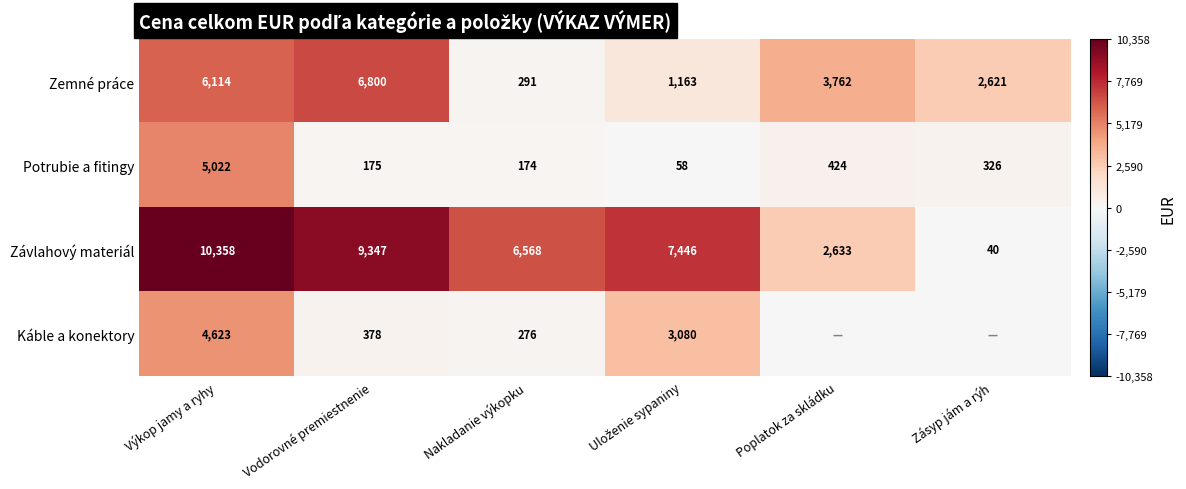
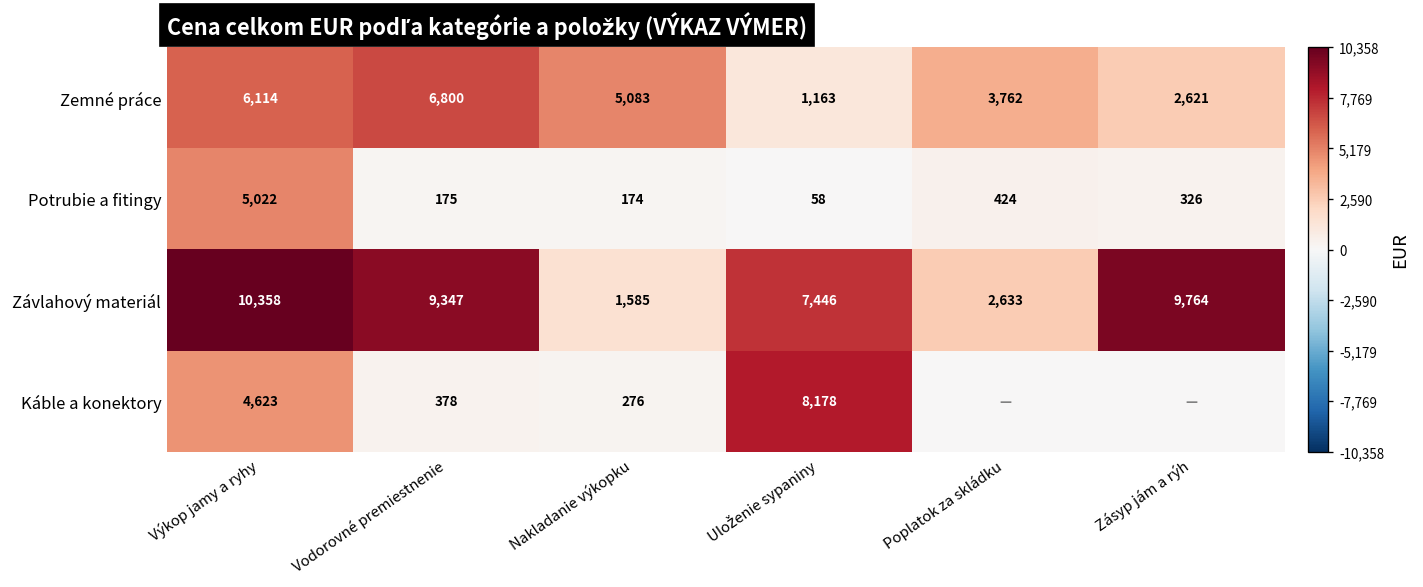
  {
    "Zemné práce": {
      "Výkop jamy a ryhy": "6,114",
      "Vodorovné premiestnenie": "6,800",
-     "Nakladanie výkopku": "291",
+     "Nakladanie výkopku": "5,083",
      "Uloženie sypaniny": "1,163",
      "Poplatok za skládku": "3,762",
      "Zásyp jám a rýh": "2,621"
    },
    "Potrubie a fitingy": {
      "Výkop jamy a ryhy": "5,022",
      "Vodorovné premiestnenie": "175",
      "Nakladanie výkopku": "174",
      "Uloženie sypaniny": "58",
      "Poplatok za skládku": "424",
      "Zásyp jám a rýh": "326"
    },
    "Závlahový materiál": {
      "Výkop jamy a ryhy": "10,358",
      "Vodorovné premiestnenie": "9,347",
-     "Nakladanie výkopku": "6,568",
+     "Nakladanie výkopku": "1,585",
      "Uloženie sypaniny": "7,446",
      "Poplatok za skládku": "2,633",
-     "Zásyp jám a rýh": "40"
+     "Zásyp jám a rýh": "9,764"
    },
    "Káble a konektory": {
      "Výkop jamy a ryhy": "4,623",
      "Vodorovné premiestnenie": "378",
      "Nakladanie výkopku": "276",
-     "Uloženie sypaniny": "3,080"
+     "Uloženie sypaniny": "8,178"
    }
  }
